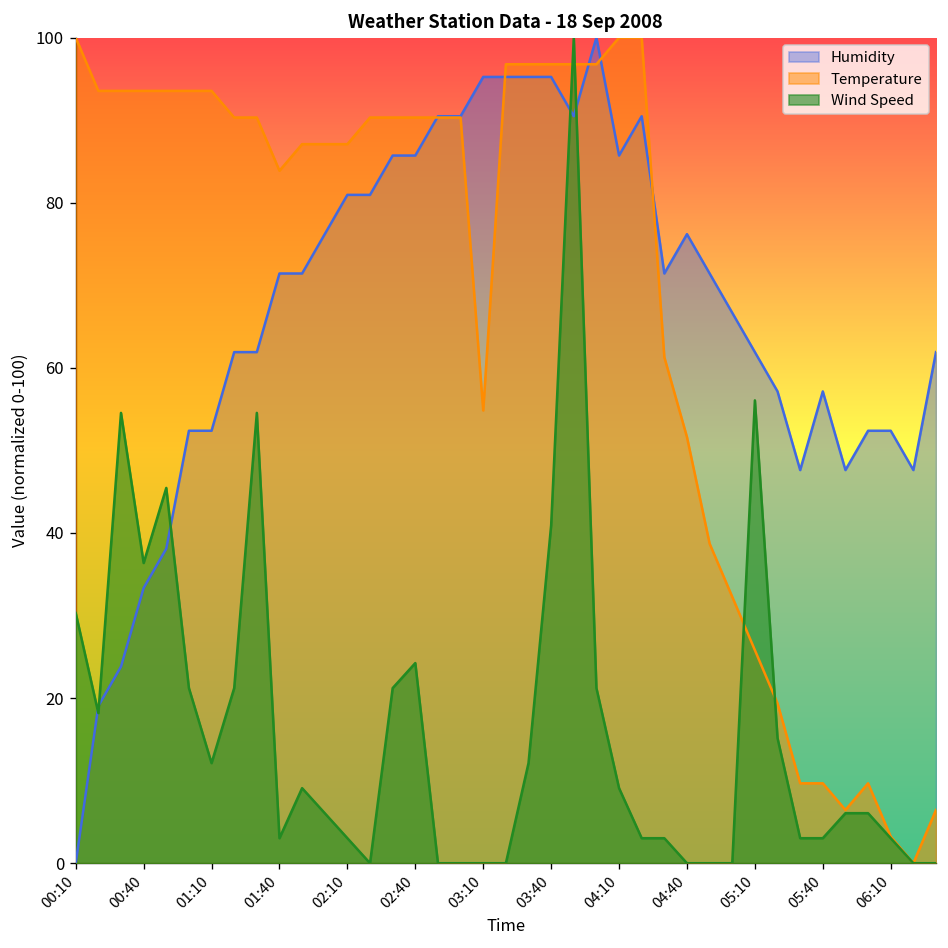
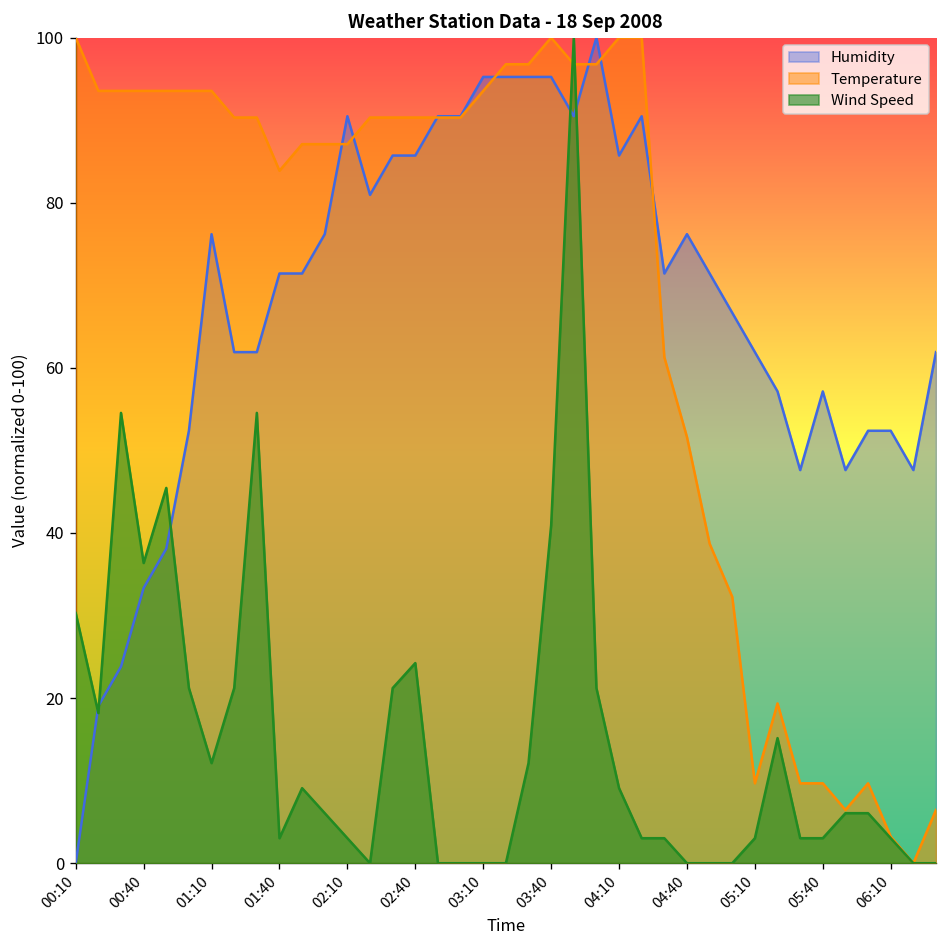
  {
    "Humidity": {
      "00:10": 0,
      "00:40": 33,
-     "01:10": 52,
+     "01:10": 76,
      "01:40": 71,
-     "02:10": 81,
+     "02:10": 90,
      "02:40": 86,
      "03:10": 95,
      "03:40": 95,
      "04:10": 86,
      "04:40": 76,
      "05:10": 62,
      "05:40": 57,
      "06:10": 52
    },
    "Temperature": {
      "00:10": 100,
      "00:40": 94,
      "01:10": 94,
      "01:40": 84,
      "02:10": 87,
      "02:40": 90,
-     "03:10": 55,
-     "03:40": 97,
+     "03:10": 94,
+     "03:40": 100,
      "04:10": 100,
      "04:40": 52,
-     "05:10": 26,
+     "05:10": 10,
      "05:40": 10
    },
    "Wind Speed": {
      "00:10": 30,
      "00:40": 36,
      "01:10": 12,
      "01:40": 3,
      "02:10": 3,
      "02:40": 24,
      "03:10": 0,
      "03:40": 41,
      "04:10": 9,
      "04:40": 0,
-     "05:10": 56,
+     "05:10": 3,
      "05:40": 3
    }
  }
